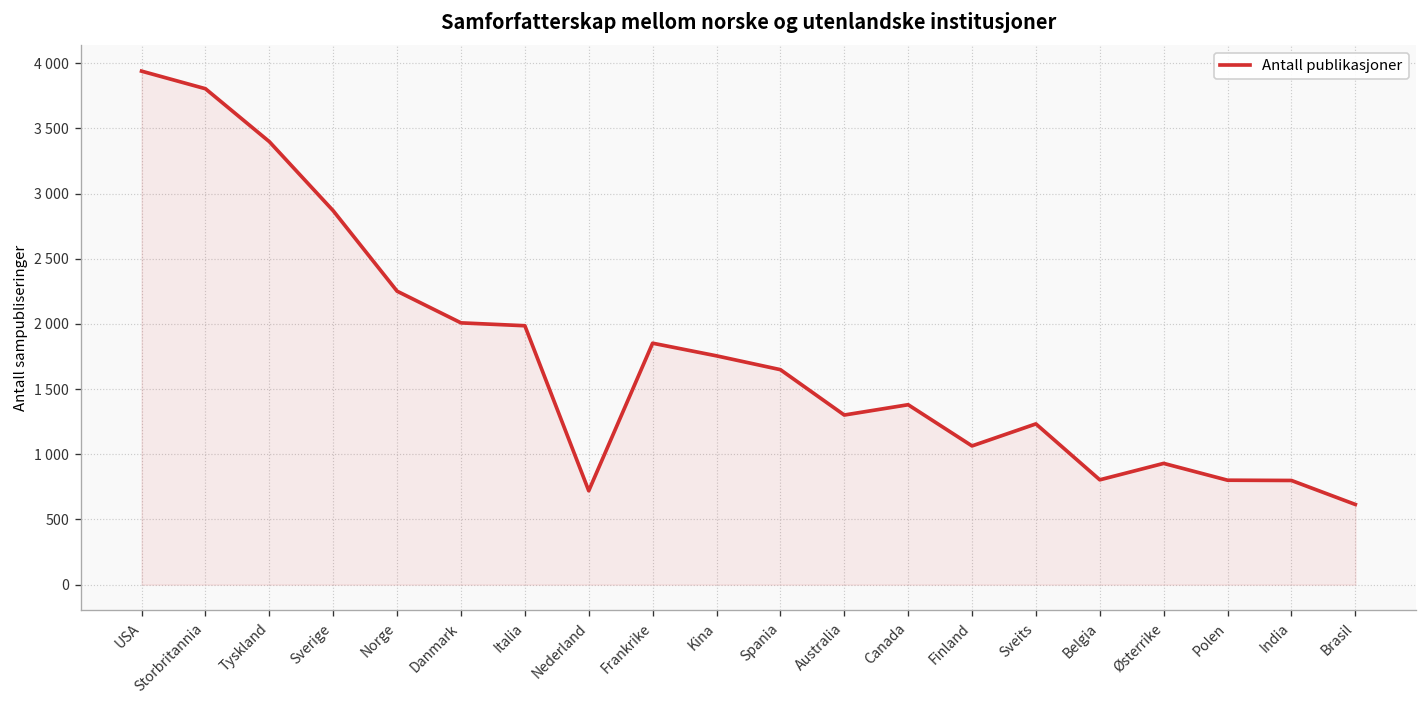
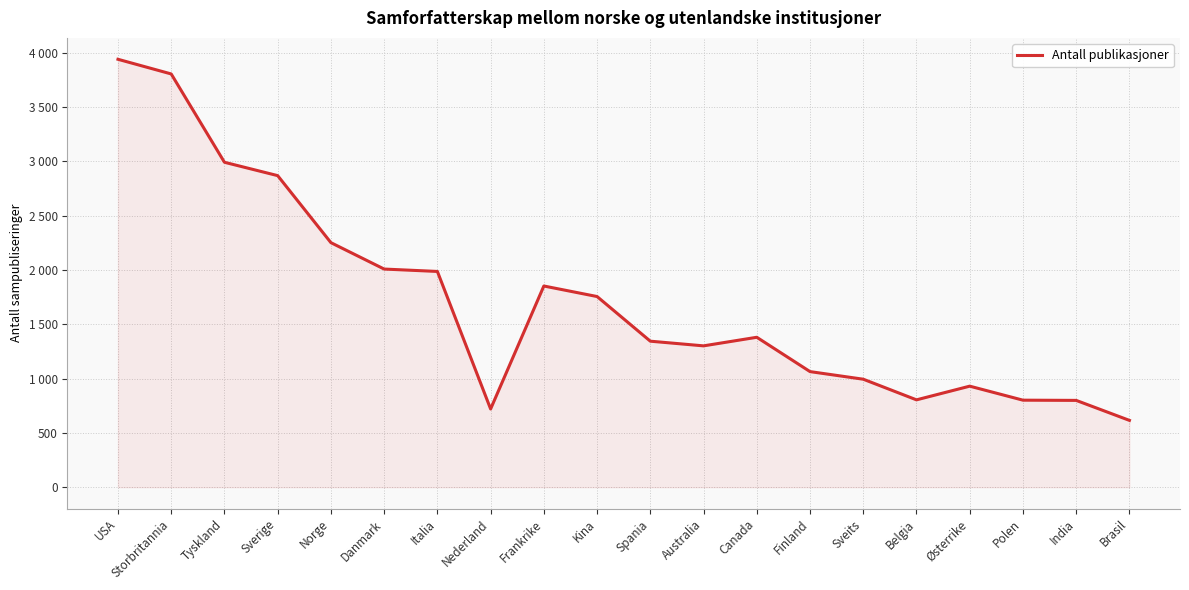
  {
    "USA": 3940,
    "Storbritannia": 3800,
-   "Tyskland": 3400,
+   "Tyskland": 2990,
    "Sverige": 2870,
    "Norge": 2250,
    "Danmark": 2010,
    "Italia": 1990,
    "Nederland": 720,
    "Frankrike": 1850,
    "Kina": 1760,
-   "Spania": 1650,
+   "Spania": 1340,
    "Australia": 1300,
    "Canada": 1380,
    "Finland": 1060,
-   "Sveits": 1230,
+   "Sveits": 990,
    "Belgia": 800,
    "Østerrike": 930,
    "Polen": 800,
    "India": 800,
    "Brasil": 620
  }
